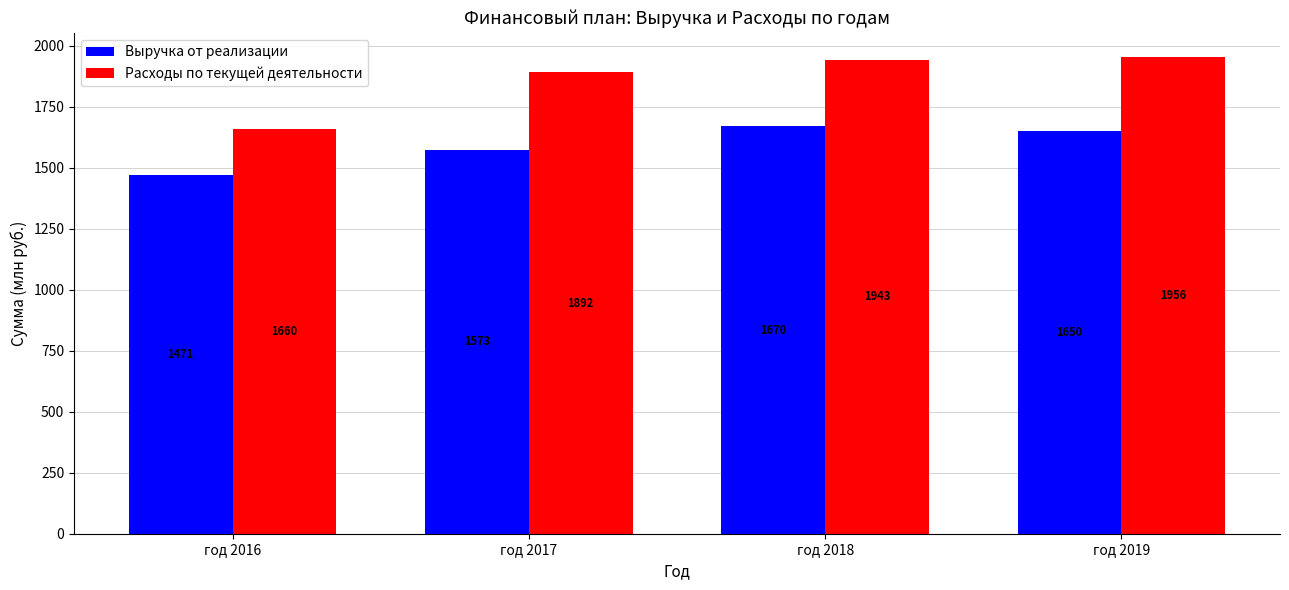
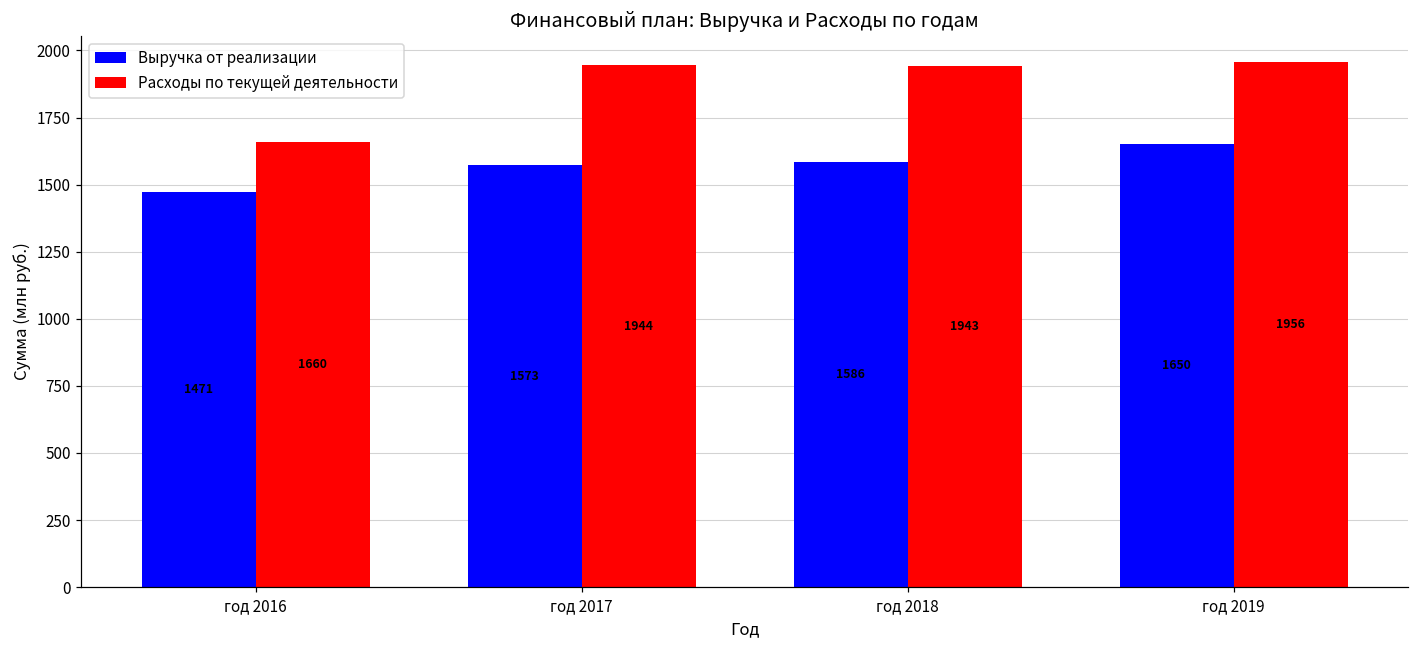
  {
    "Выручка от реализации": {
      "год 2016": 1471,
      "год 2017": 1573,
-     "год 2018": 1670,
+     "год 2018": 1586,
      "год 2019": 1650
    },
    "Расходы по текущей деятельности": {
      "год 2016": 1660,
-     "год 2017": 1892,
+     "год 2017": 1944,
      "год 2018": 1943,
      "год 2019": 1956
    }
  }
